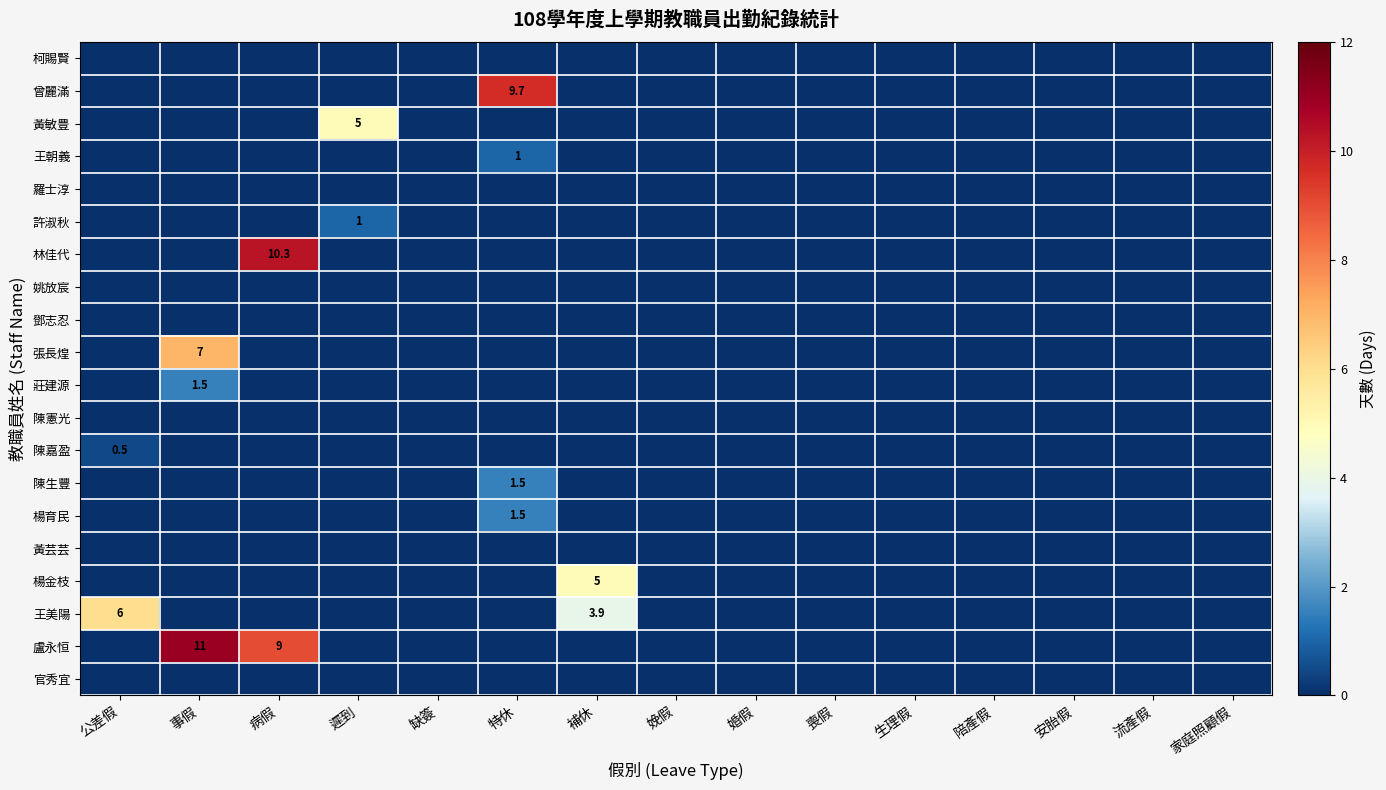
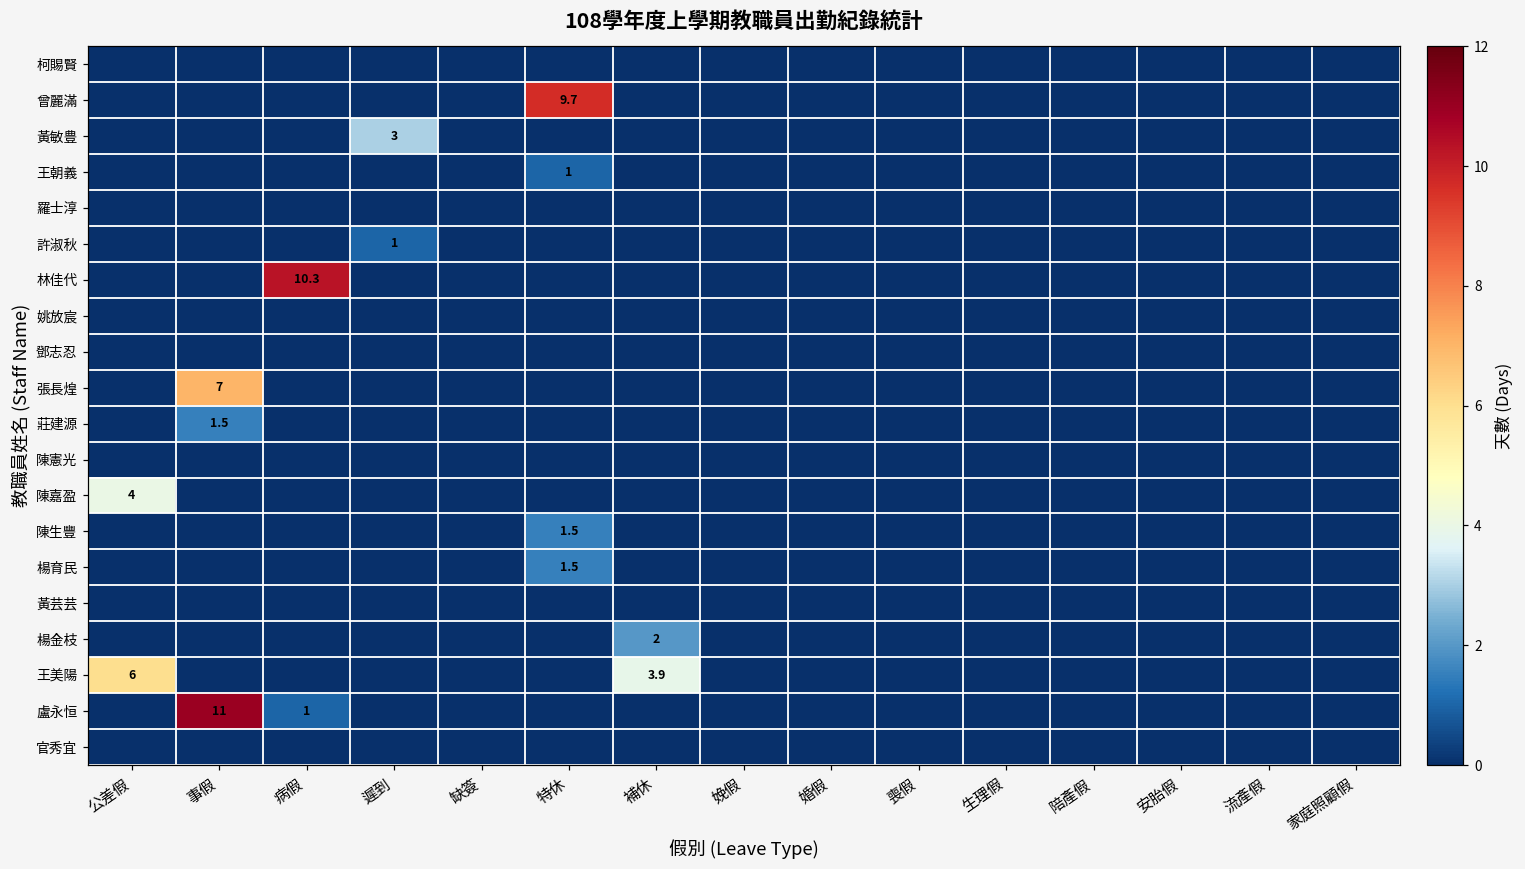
  {
    "曾麗滿": {
      "特休": 9.7
    },
    "黃敏豊": {
-     "遲到": 5
+     "遲到": 3
    },
    "王朝義": {
      "特休": 1
    },
    "許淑秋": {
      "遲到": 1
    },
    "林佳代": {
      "病假": 10.3
    },
    "張長煌": {
      "事假": 7
    },
    "莊建源": {
      "事假": 1.5
    },
    "陳嘉盈": {
-     "公差假": 0.5
+     "公差假": 4
    },
    "陳生豐": {
      "特休": 1.5
    },
    "楊育民": {
      "特休": 1.5
    },
    "楊金枝": {
-     "補休": 5
+     "補休": 2
    },
    "王美陽": {
      "公差假": 6,
      "補休": 3.9
    },
    "盧永恒": {
      "事假": 11,
-     "病假": 9
+     "病假": 1
    }
  }
